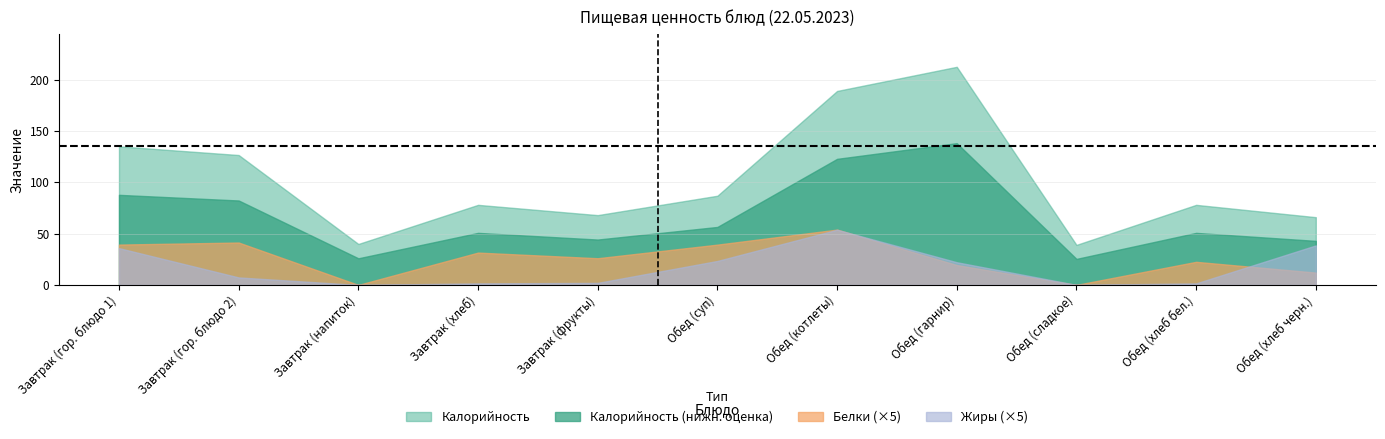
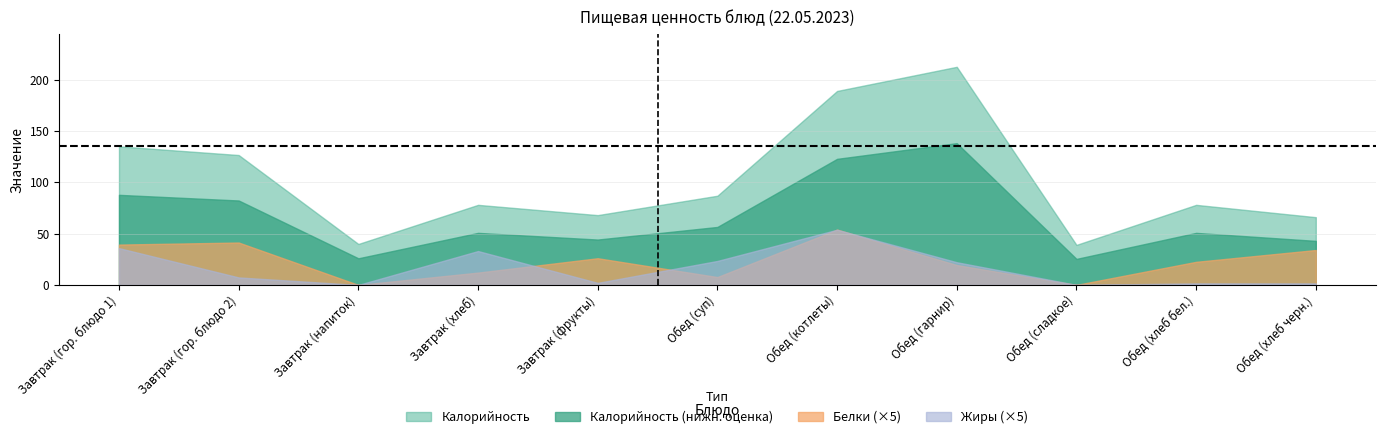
  {
    "Белки (×5)": {
      "Завтрак (гор. блюдо 1)": 39,
      "Завтрак (гор. блюдо 2)": 41,
-     "Завтрак (хлеб)": 32,
+     "Завтрак (хлеб)": 12,
      "Завтрак (фрукты)": 26,
-     "Обед (суп)": 39,
+     "Обед (суп)": 8,
      "Обед (гарнир)": 19,
      "Обед (хлеб бел.)": 23,
-     "Обед (хлеб черн.)": 12
+     "Обед (хлеб черн.)": 34
    },
    "Жиры (×5)": {
      "Завтрак (гор. блюдо 1)": 36,
      "Завтрак (гор. блюдо 2)": 7,
-     "Завтрак (хлеб)": 2,
+     "Завтрак (хлеб)": 33,
      "Обед (суп)": 23,
      "Обед (гарнир)": 22,
-     "Обед (хлеб черн.)": 39
+     "Обед (хлеб черн.)": 2
    }
  }
